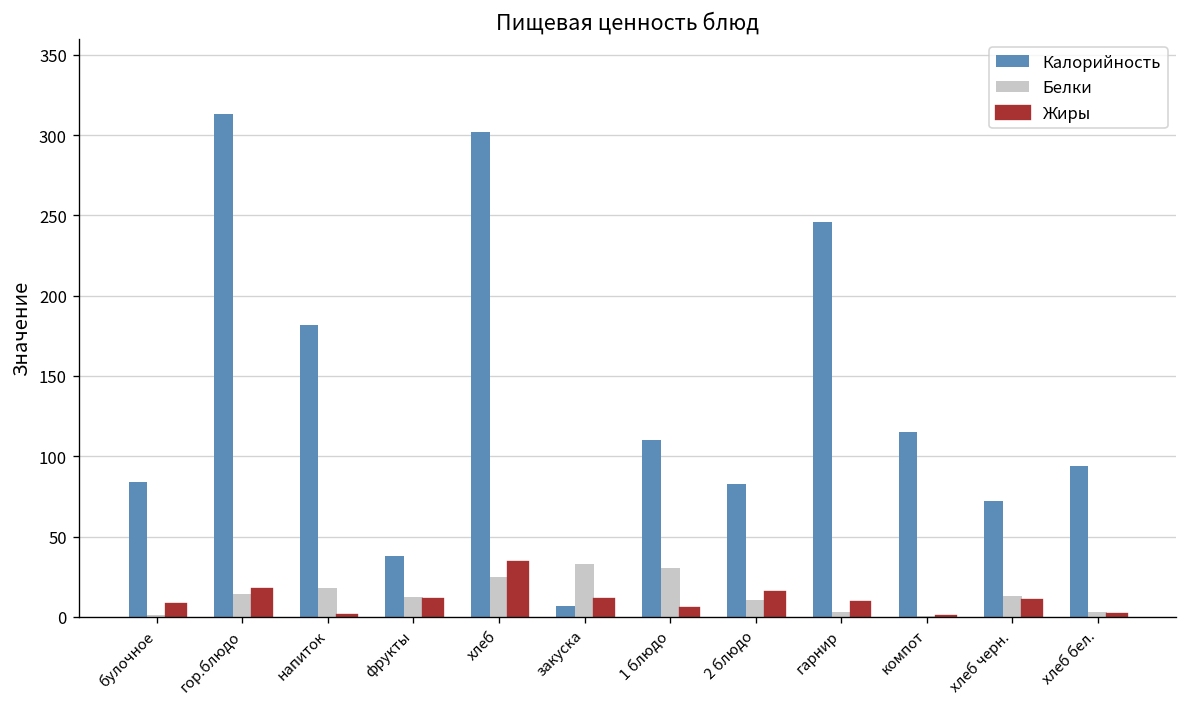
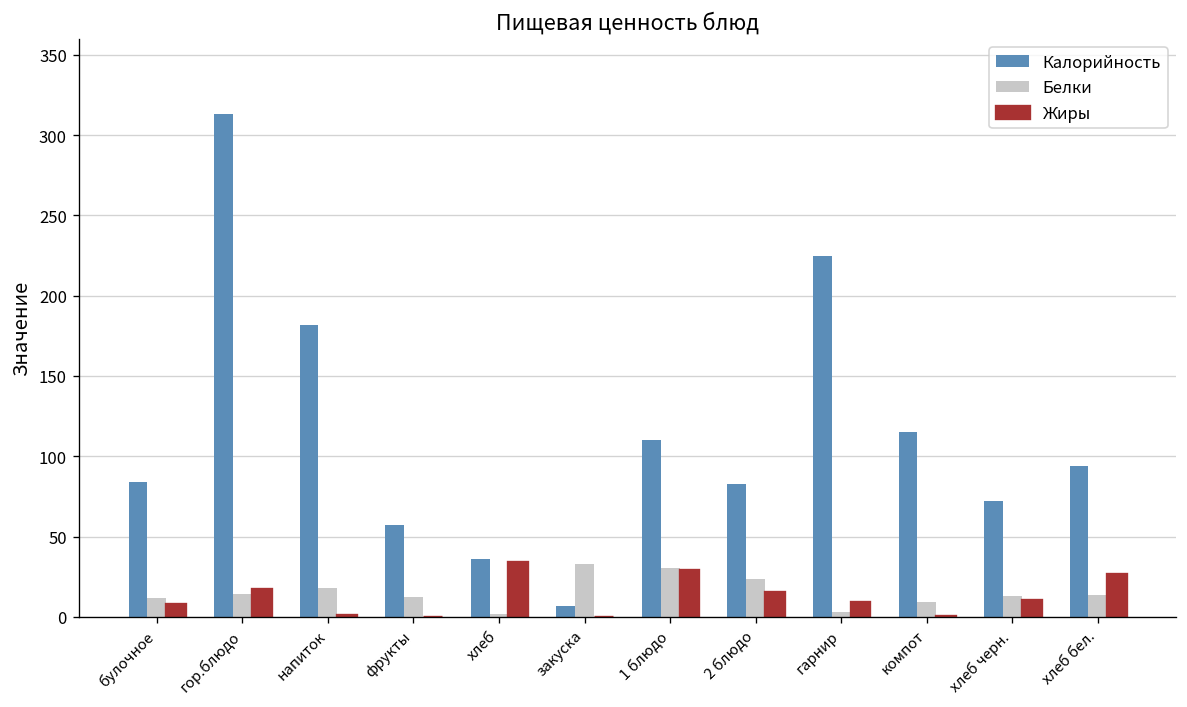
  {
    "Калорийность": {
      "булочное": 84,
      "гор.блюдо": 313,
      "напиток": 182,
-     "фрукты": 38,
-     "хлеб": 302,
+     "фрукты": 57,
+     "хлеб": 36,
      "закуска": 7,
      "1 блюдо": 110,
      "2 блюдо": 83,
-     "гарнир": 246,
+     "гарнир": 225,
      "компот": 115,
      "хлеб черн.": 72,
      "хлеб бел.": 94
    },
    "Белки": {
-     "булочное": 1,
+     "булочное": 11,
      "гор.блюдо": 15,
      "напиток": 18,
      "фрукты": 13,
-     "хлеб": 25,
+     "хлеб": 2,
      "закуска": 33,
      "1 блюдо": 30,
-     "2 блюдо": 10,
+     "2 блюдо": 23,
      "гарнир": 3,
-     "компот": 0,
+     "компот": 9,
      "хлеб черн.": 13,
-     "хлеб бел.": 3
+     "хлеб бел.": 14
    },
    "Жиры": {
      "булочное": 8,
      "гор.блюдо": 17,
-     "фрукты": 11,
+     "фрукты": 0,
      "хлеб": 34,
-     "закуска": 11,
-     "1 блюдо": 5,
+     "закуска": 0,
+     "1 блюдо": 29,
      "2 блюдо": 16,
      "гарнир": 9,
      "хлеб черн.": 11,
-     "хлеб бел.": 2
+     "хлеб бел.": 27
    }
  }
